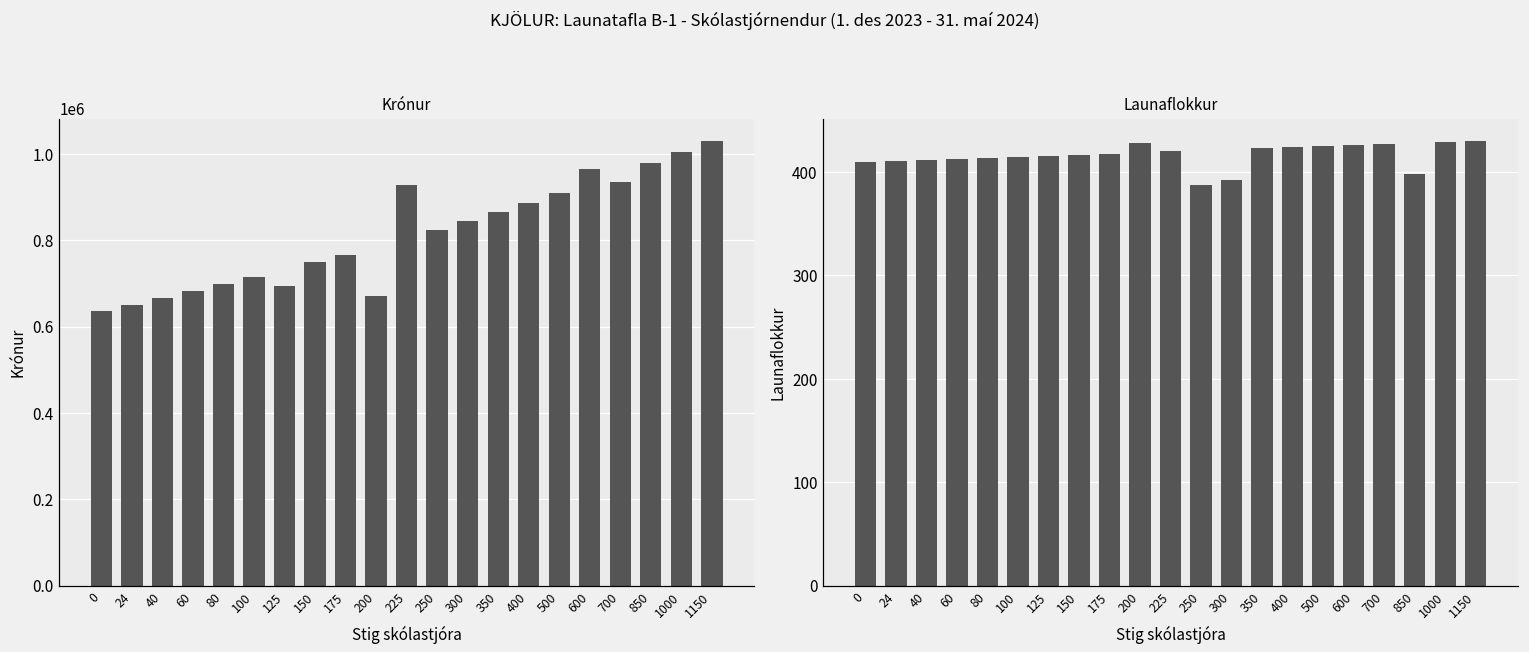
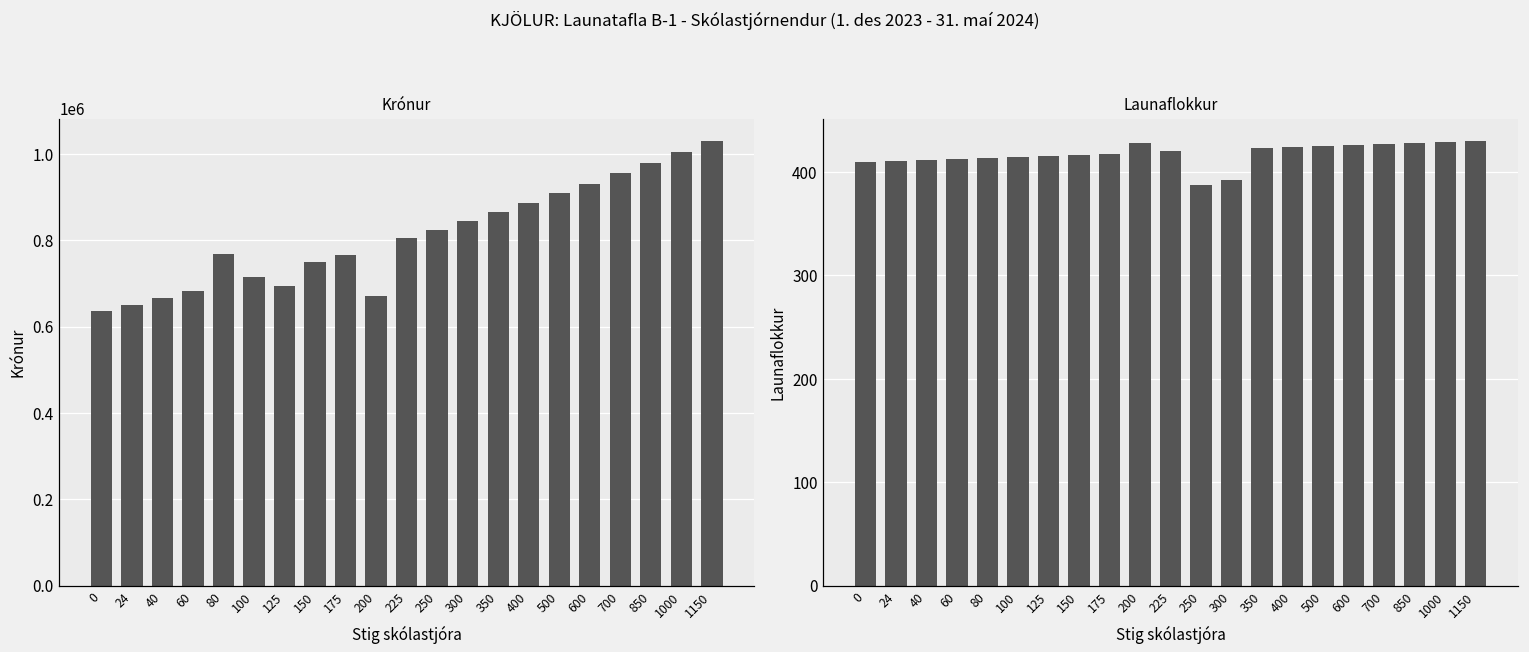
  {
    "Krónur": {
      "0": 640000,
      "24": 650000,
      "40": 670000,
      "60": 680000,
-     "80": 700000,
+     "80": 770000,
      "100": 710000,
      "125": 690000,
      "150": 750000,
      "175": 770000,
      "200": 670000,
-     "225": 930000,
+     "225": 800000,
      "250": 820000,
      "300": 840000,
      "350": 870000,
      "400": 890000,
      "500": 910000,
-     "600": 960000,
-     "700": 930000,
+     "600": 930000,
+     "700": 950000,
      "850": 980000,
      "1000": 1000000,
      "1150": 1030000
    },
    "Launaflokkur": {
      "0": 410,
      "24": 410,
      "40": 410,
      "60": 410,
      "80": 410,
      "100": 420,
      "125": 420,
      "150": 420,
      "175": 420,
      "200": 430,
      "225": 420,
      "250": 390,
      "300": 390,
      "350": 420,
      "400": 420,
      "500": 430,
      "600": 430,
      "700": 430,
-     "850": 400,
+     "850": 430,
      "1000": 430,
      "1150": 430
    }
  }
